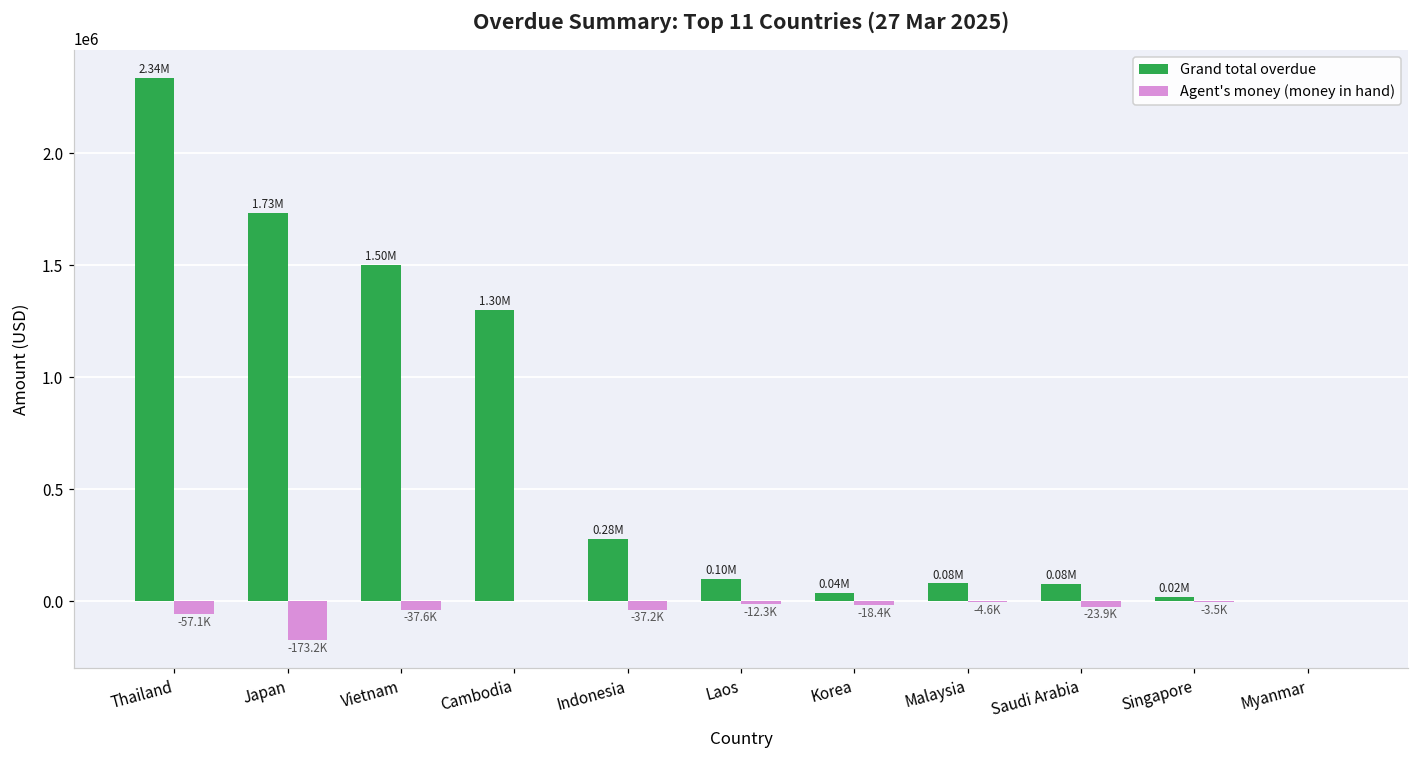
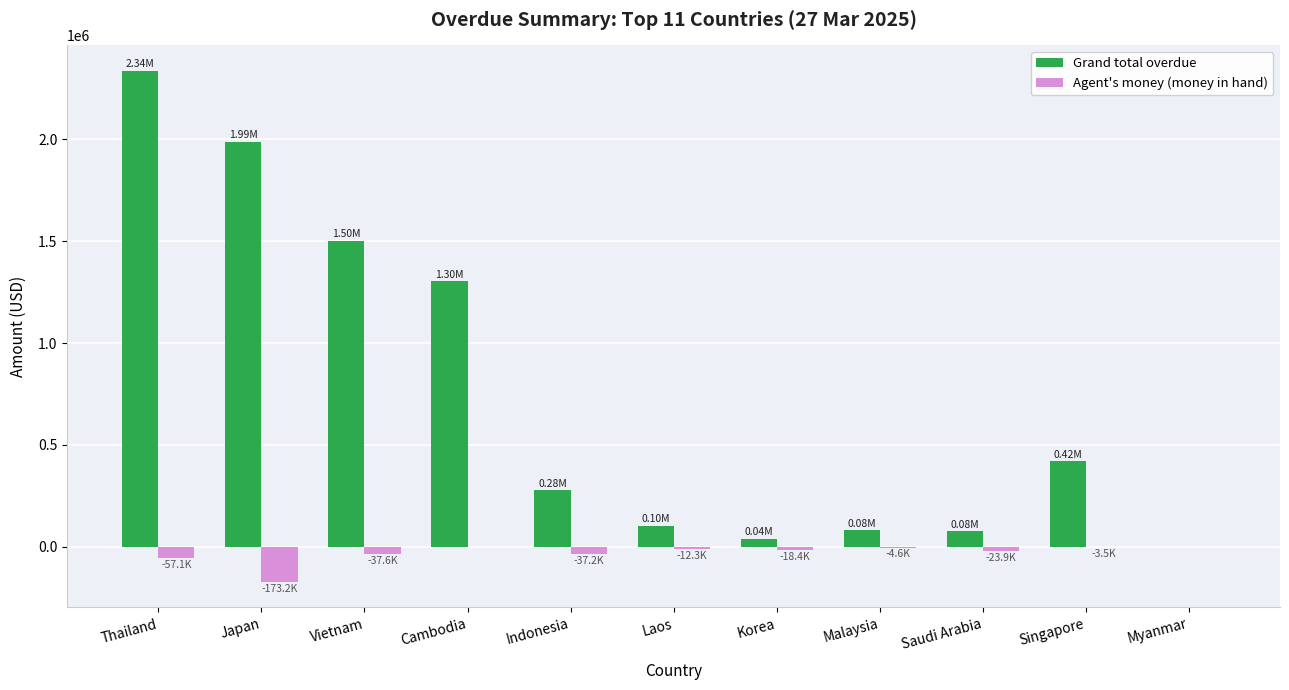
  {
    "Grand total overdue": {
      "Thailand": "2.34M",
-     "Japan": "1.73M",
+     "Japan": "1.99M",
      "Vietnam": "1.50M",
      "Cambodia": "1.30M",
      "Indonesia": "0.28M",
      "Laos": "0.10M",
      "Korea": "0.04M",
      "Malaysia": "0.08M",
      "Saudi Arabia": "0.08M",
-     "Singapore": "0.02M"
+     "Singapore": "0.42M"
    },
    "Agent's money (money in hand)": {
      "Thailand": "-57.1K",
      "Japan": "-173.2K",
      "Vietnam": "-37.6K",
      "Indonesia": "-37.2K",
      "Laos": "-12.3K",
      "Korea": "-18.4K",
      "Malaysia": "-4.6K",
      "Saudi Arabia": "-23.9K",
      "Singapore": "-3.5K"
    }
  }
